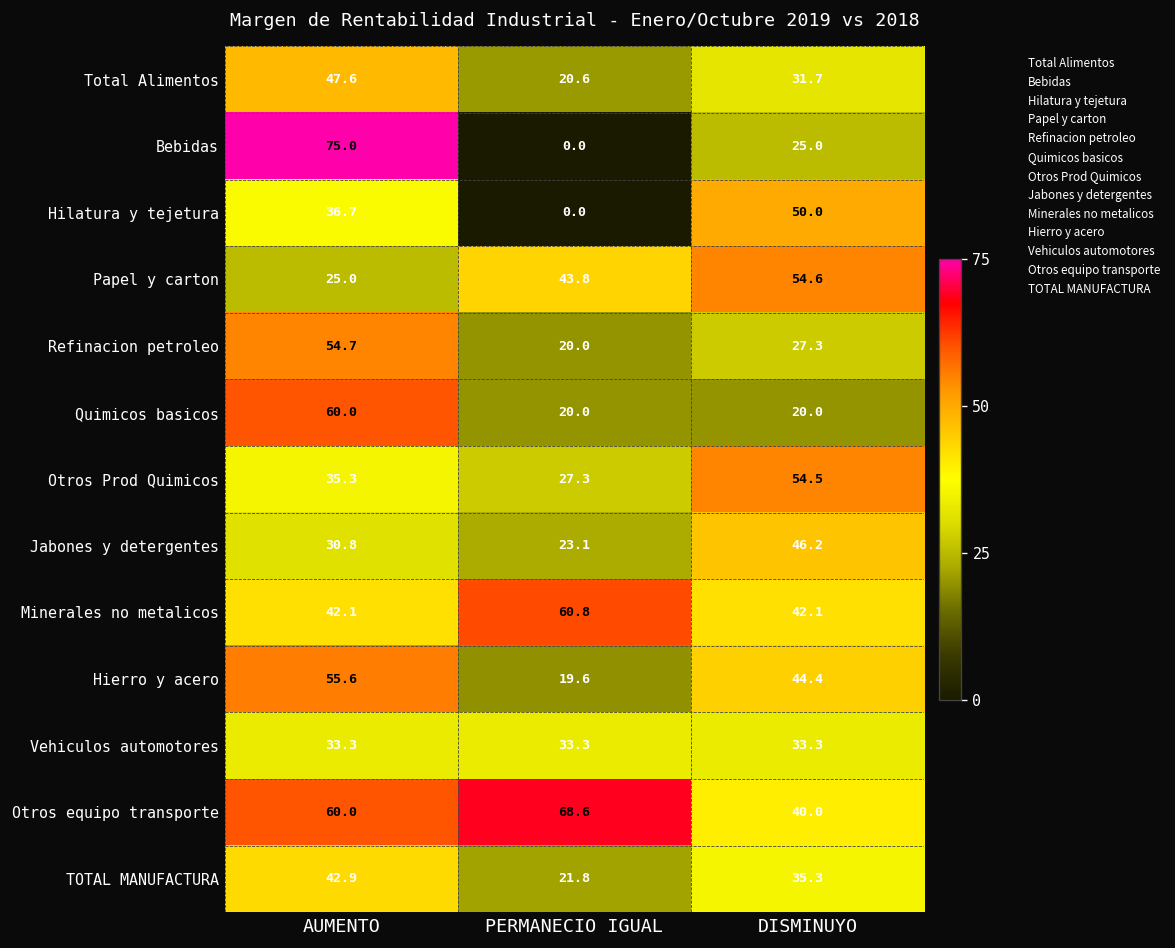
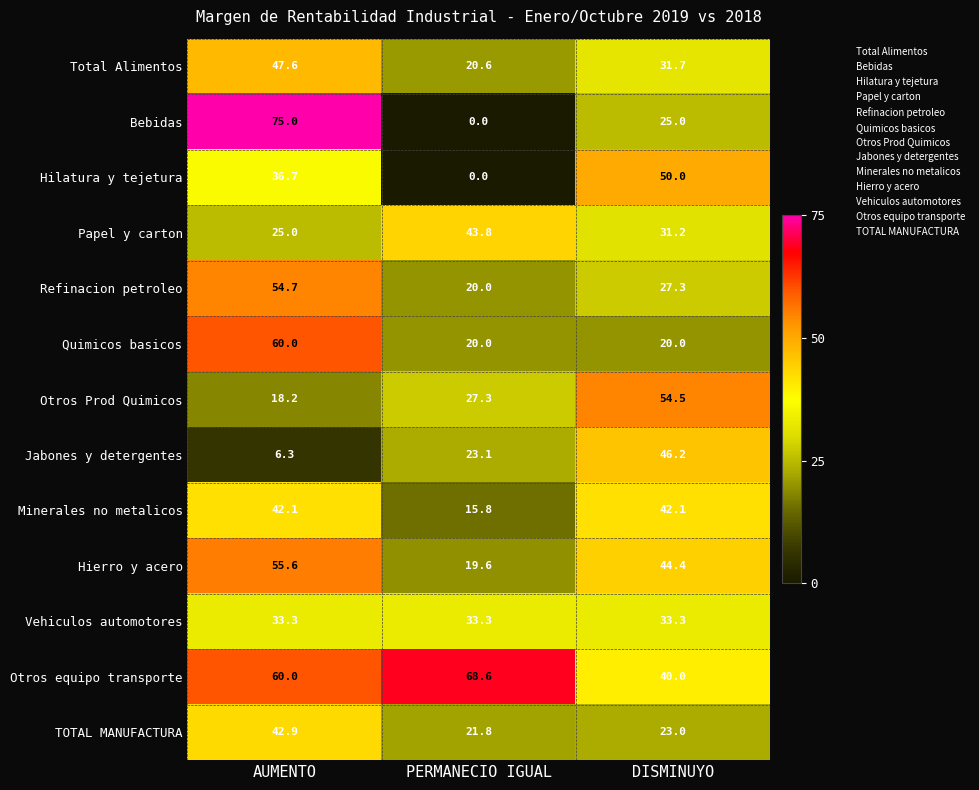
  {
    "Total Alimentos": {
      "AUMENTO": 47.6,
      "PERMANECIO IGUAL": 20.6,
      "DISMINUYO": 31.7
    },
    "Bebidas": {
      "AUMENTO": 75.0,
      "PERMANECIO IGUAL": 0.0,
      "DISMINUYO": 25.0
    },
    "Hilatura y tejetura": {
      "AUMENTO": 36.7,
      "PERMANECIO IGUAL": 0.0,
      "DISMINUYO": 50.0
    },
    "Papel y carton": {
      "AUMENTO": 25.0,
      "PERMANECIO IGUAL": 43.8,
-     "DISMINUYO": 54.6
+     "DISMINUYO": 31.2
    },
    "Refinacion petroleo": {
      "AUMENTO": 54.7,
      "PERMANECIO IGUAL": 20.0,
      "DISMINUYO": 27.3
    },
    "Quimicos basicos": {
      "AUMENTO": 60.0,
      "PERMANECIO IGUAL": 20.0,
      "DISMINUYO": 20.0
    },
    "Otros Prod Quimicos": {
-     "AUMENTO": 35.3,
+     "AUMENTO": 18.2,
      "PERMANECIO IGUAL": 27.3,
      "DISMINUYO": 54.5
    },
    "Jabones y detergentes": {
-     "AUMENTO": 30.8,
+     "AUMENTO": 6.3,
      "PERMANECIO IGUAL": 23.1,
      "DISMINUYO": 46.2
    },
    "Minerales no metalicos": {
      "AUMENTO": 42.1,
-     "PERMANECIO IGUAL": 60.8,
+     "PERMANECIO IGUAL": 15.8,
      "DISMINUYO": 42.1
    },
    "Hierro y acero": {
      "AUMENTO": 55.6,
      "PERMANECIO IGUAL": 19.6,
      "DISMINUYO": 44.4
    },
    "Vehiculos automotores": {
      "AUMENTO": 33.3,
      "PERMANECIO IGUAL": 33.3,
      "DISMINUYO": 33.3
    },
    "Otros equipo transporte": {
      "AUMENTO": 60.0,
      "PERMANECIO IGUAL": 68.6,
      "DISMINUYO": 40.0
    },
    "TOTAL MANUFACTURA": {
      "AUMENTO": 42.9,
      "PERMANECIO IGUAL": 21.8,
-     "DISMINUYO": 35.3
+     "DISMINUYO": 23.0
    }
  }
